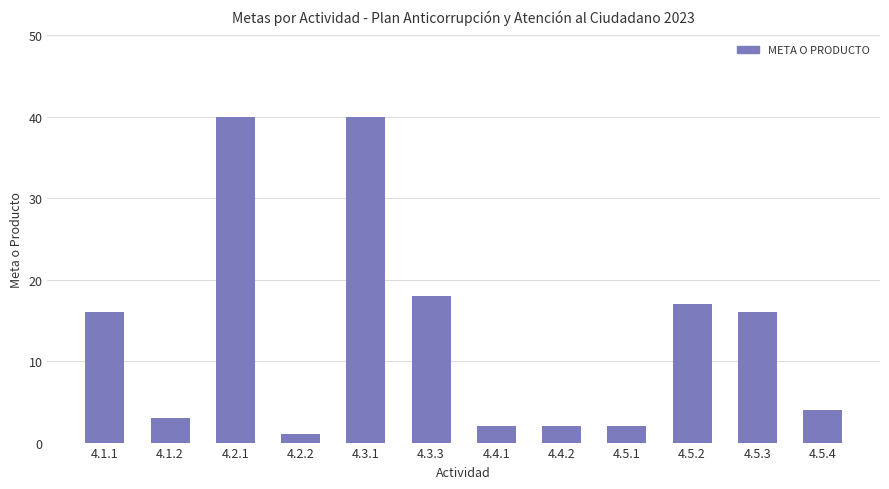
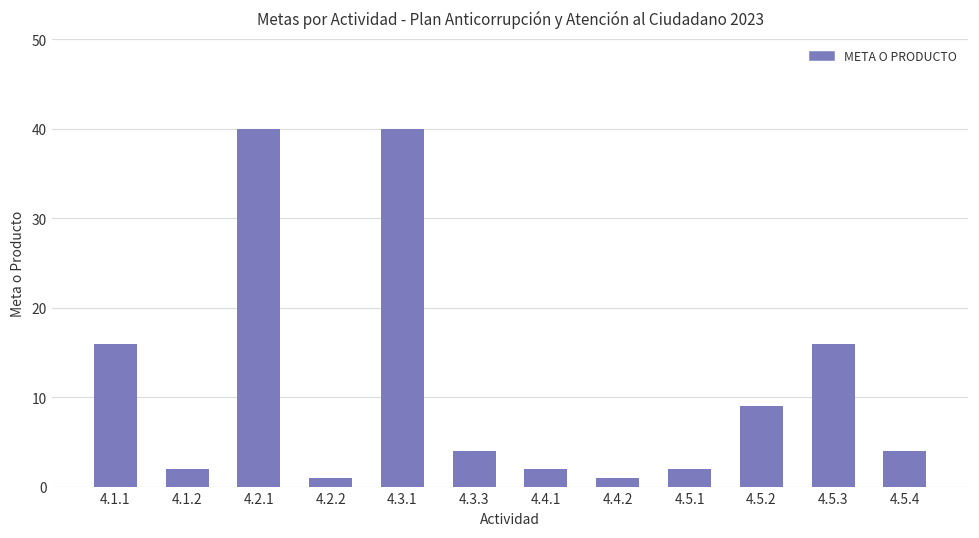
  {
    "4.1.1": 16,
-   "4.1.2": 3,
+   "4.1.2": 2,
    "4.2.1": 40,
    "4.2.2": 1,
    "4.3.1": 40,
-   "4.3.3": 18,
+   "4.3.3": 4,
    "4.4.1": 2,
-   "4.4.2": 2,
+   "4.4.2": 1,
    "4.5.1": 2,
-   "4.5.2": 17,
+   "4.5.2": 9,
    "4.5.3": 16,
    "4.5.4": 4
  }
